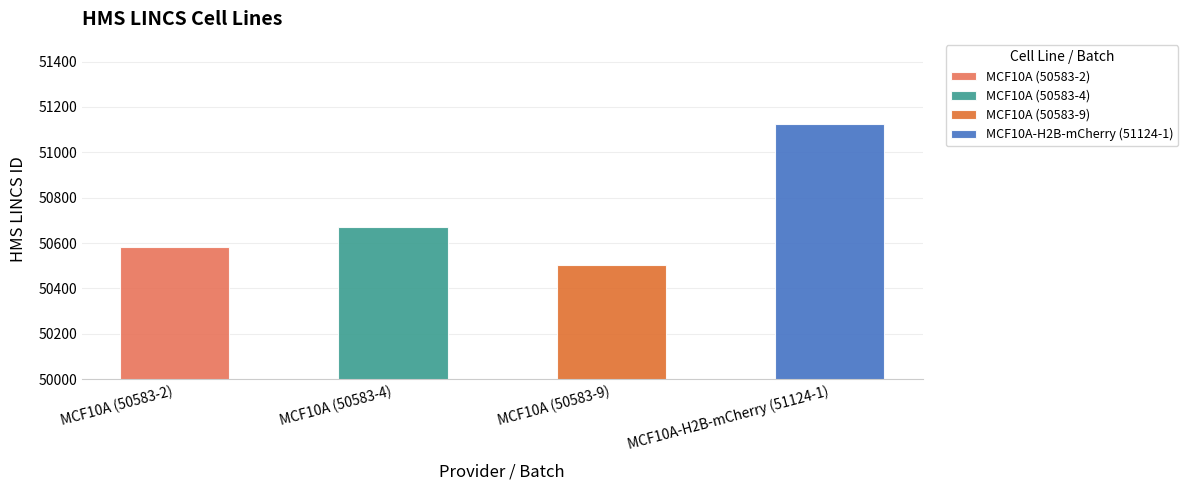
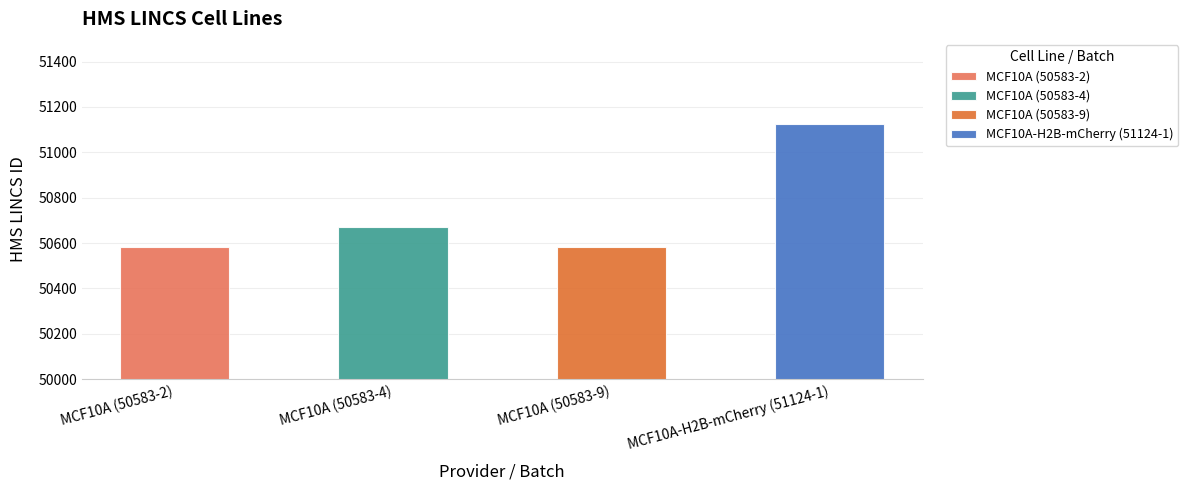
  {
    "MCF10A (50583-2)": 50580,
    "MCF10A (50583-4)": 50670,
-   "MCF10A (50583-9)": 50510,
+   "MCF10A (50583-9)": 50580,
    "MCF10A-H2B-mCherry (51124-1)": 51120
  }
